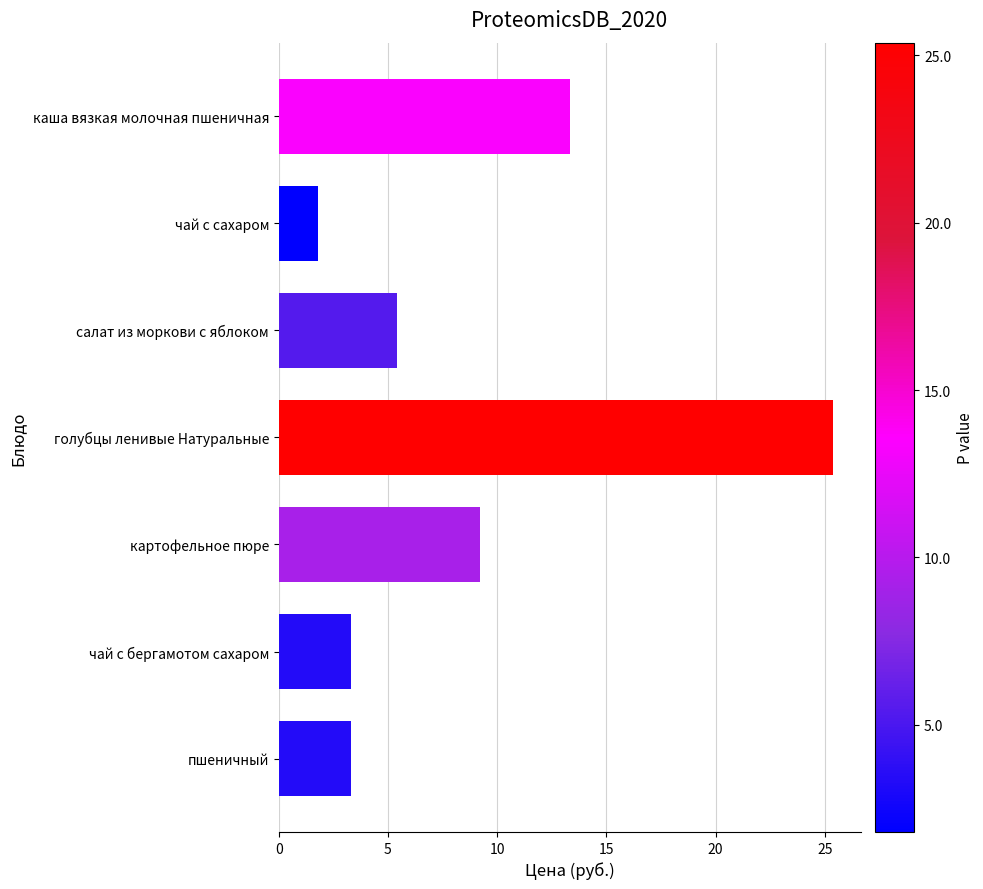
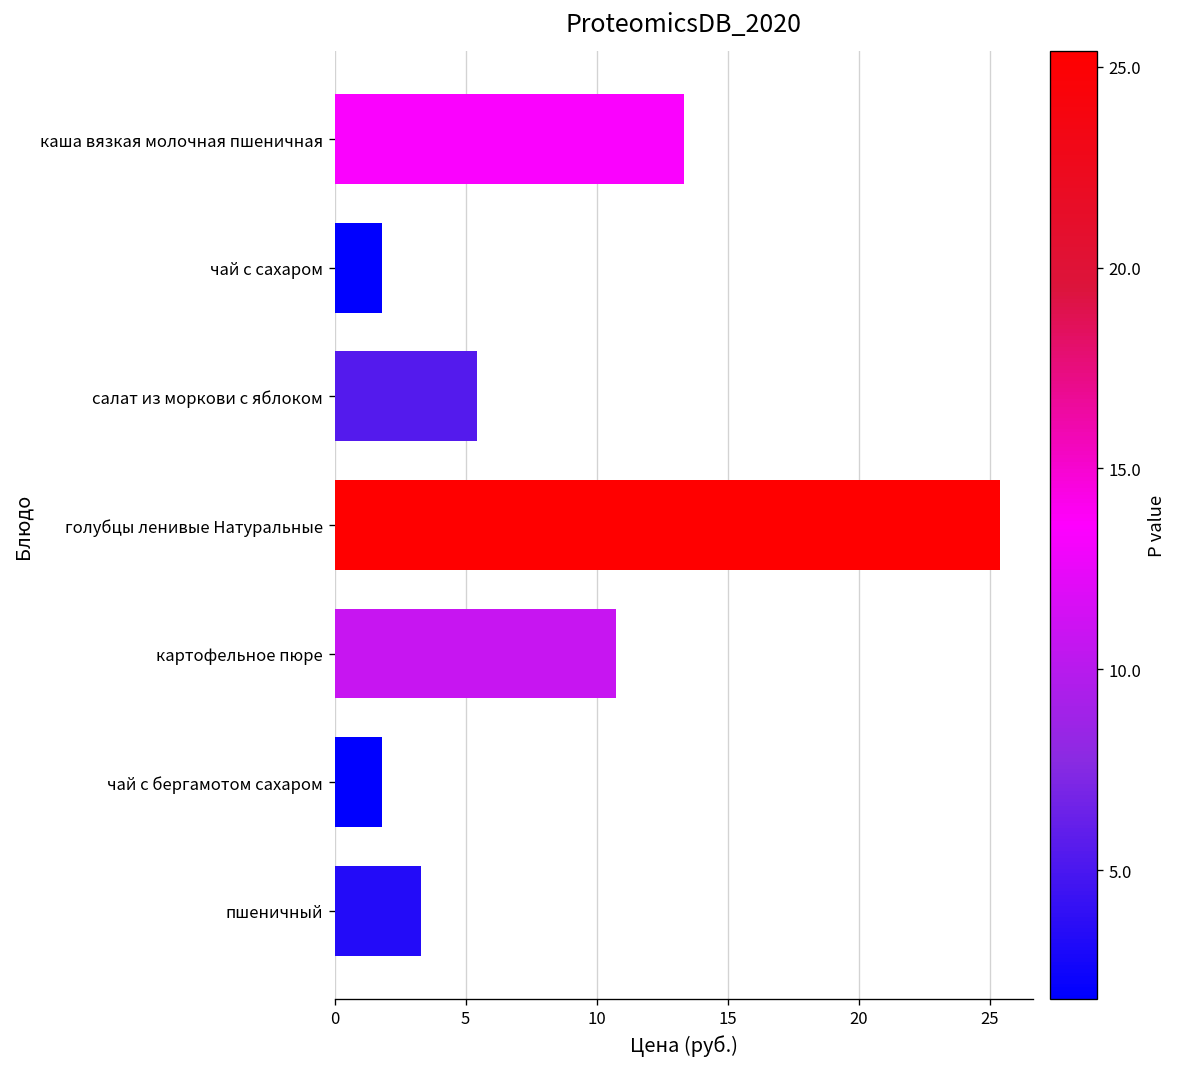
  {
    "каша вязкая молочная пшеничная": 13.3,
    "чай с сахаром": 1.8,
    "салат из моркови с яблоком": 5.4,
    "голубцы ленивые Натуральные": 25.4,
-   "картофельное пюре": 9.2,
-   "чай с бергамотом сахаром": 3.3,
+   "картофельное пюре": 10.7,
+   "чай с бергамотом сахаром": 1.8,
    "пшеничный": 3.3
  }
